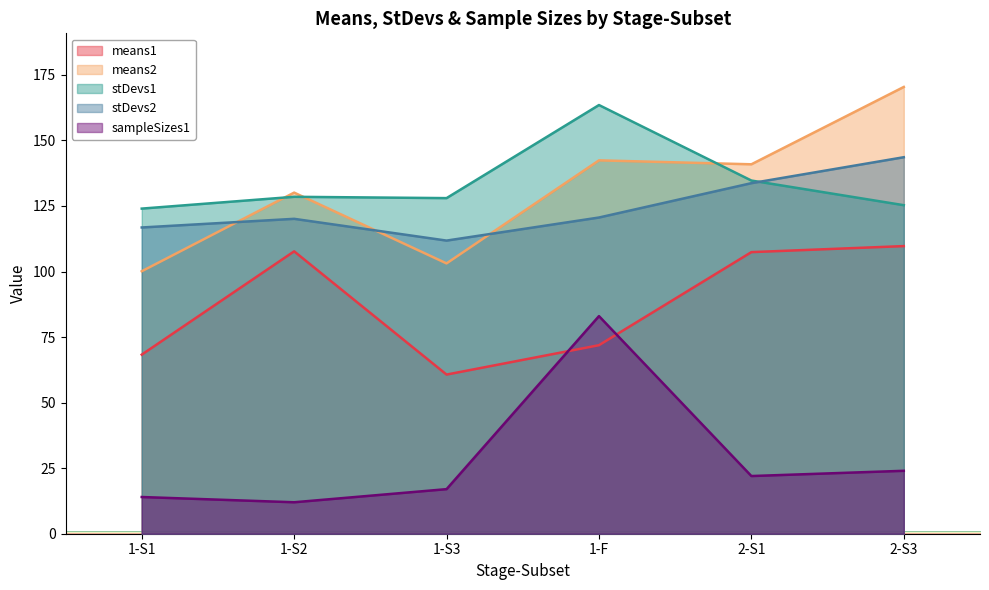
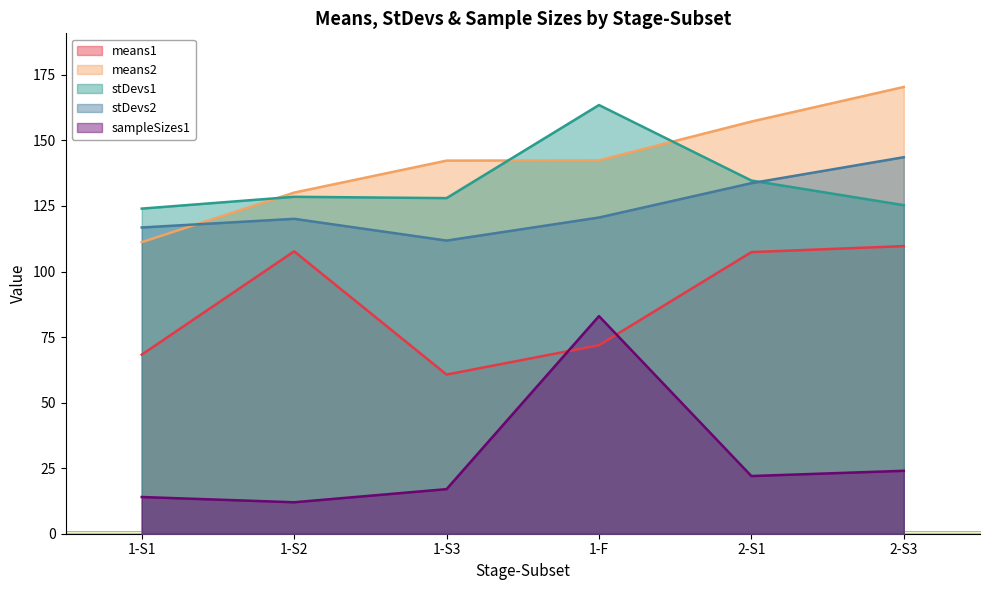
  {
    "means1": {
      "1-S1": 68,
      "1-S2": 108,
      "1-S3": 61,
      "1-F": 72,
      "2-S1": 107,
      "2-S3": 110
    },
    "means2": {
-     "1-S1": 100,
+     "1-S1": 111,
      "1-S2": 130,
-     "1-S3": 103,
+     "1-S3": 142,
      "1-F": 142,
-     "2-S1": 141,
+     "2-S1": 157,
      "2-S3": 170
    },
    "sampleSizes1": {
      "1-S1": 14,
      "1-S2": 12,
      "1-S3": 17,
      "1-F": 83,
      "2-S1": 22,
      "2-S3": 24
    }
  }
